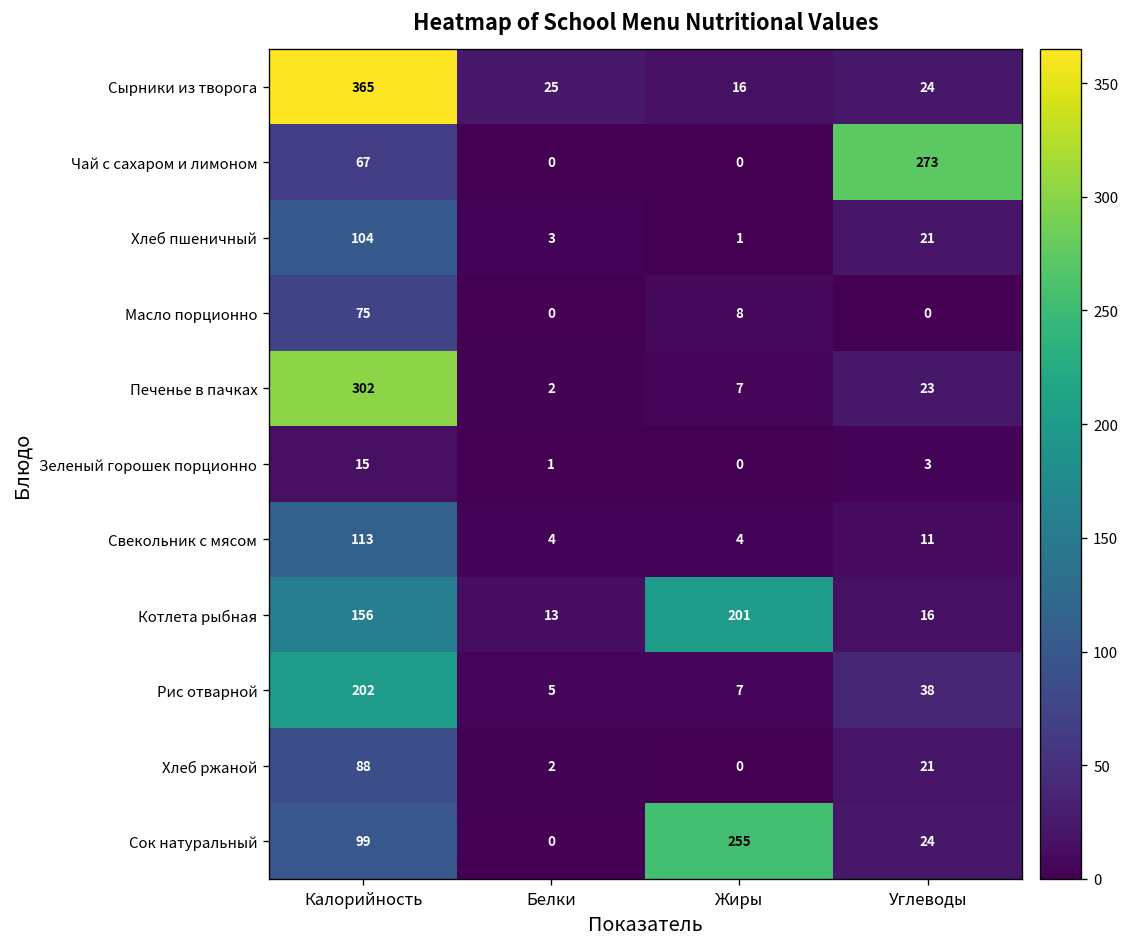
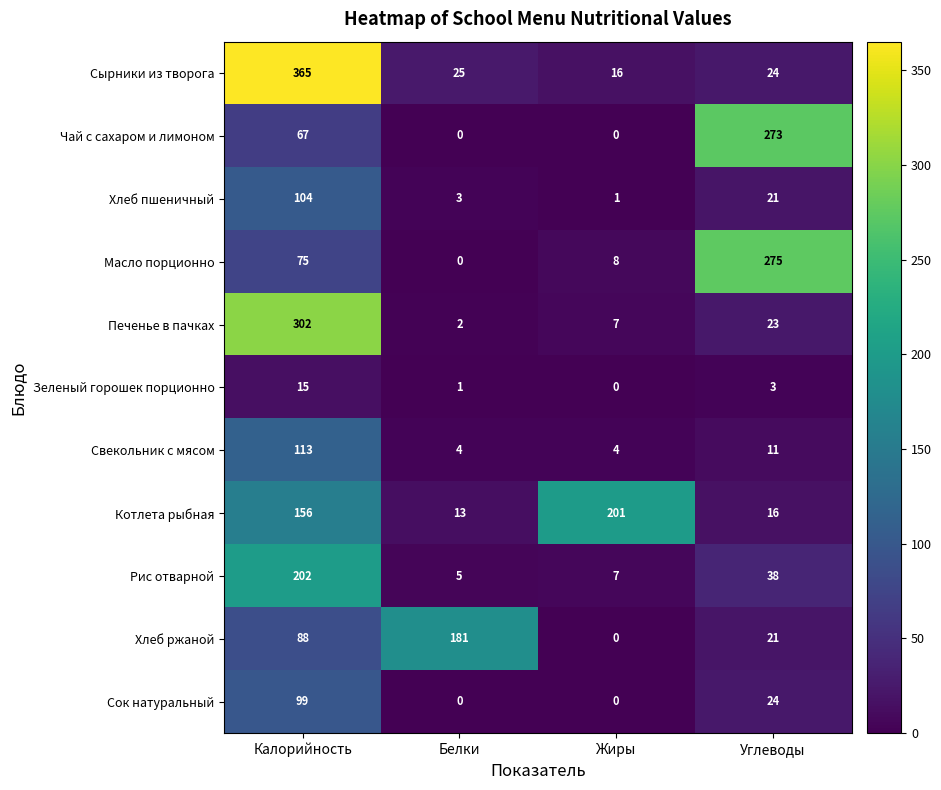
  {
    "Сырники из творога": {
      "Калорийность": 365,
      "Белки": 25,
      "Жиры": 16,
      "Углеводы": 24
    },
    "Чай с сахаром и лимоном": {
      "Калорийность": 67,
      "Белки": 0,
      "Жиры": 0,
      "Углеводы": 273
    },
    "Хлеб пшеничный": {
      "Калорийность": 104,
      "Белки": 3,
      "Жиры": 1,
      "Углеводы": 21
    },
    "Масло порционно": {
      "Калорийность": 75,
      "Белки": 0,
      "Жиры": 8,
-     "Углеводы": 0
+     "Углеводы": 275
    },
    "Печенье в пачках": {
      "Калорийность": 302,
      "Белки": 2,
      "Жиры": 7,
      "Углеводы": 23
    },
    "Зеленый горошек порционно": {
      "Калорийность": 15,
      "Белки": 1,
      "Жиры": 0,
      "Углеводы": 3
    },
    "Свекольник с мясом": {
      "Калорийность": 113,
      "Белки": 4,
      "Жиры": 4,
      "Углеводы": 11
    },
    "Котлета рыбная": {
      "Калорийность": 156,
      "Белки": 13,
      "Жиры": 201,
      "Углеводы": 16
    },
    "Рис отварной": {
      "Калорийность": 202,
      "Белки": 5,
      "Жиры": 7,
      "Углеводы": 38
    },
    "Хлеб ржаной": {
      "Калорийность": 88,
-     "Белки": 2,
+     "Белки": 181,
      "Жиры": 0,
      "Углеводы": 21
    },
    "Сок натуральный": {
      "Калорийность": 99,
      "Белки": 0,
-     "Жиры": 255,
+     "Жиры": 0,
      "Углеводы": 24
    }
  }
